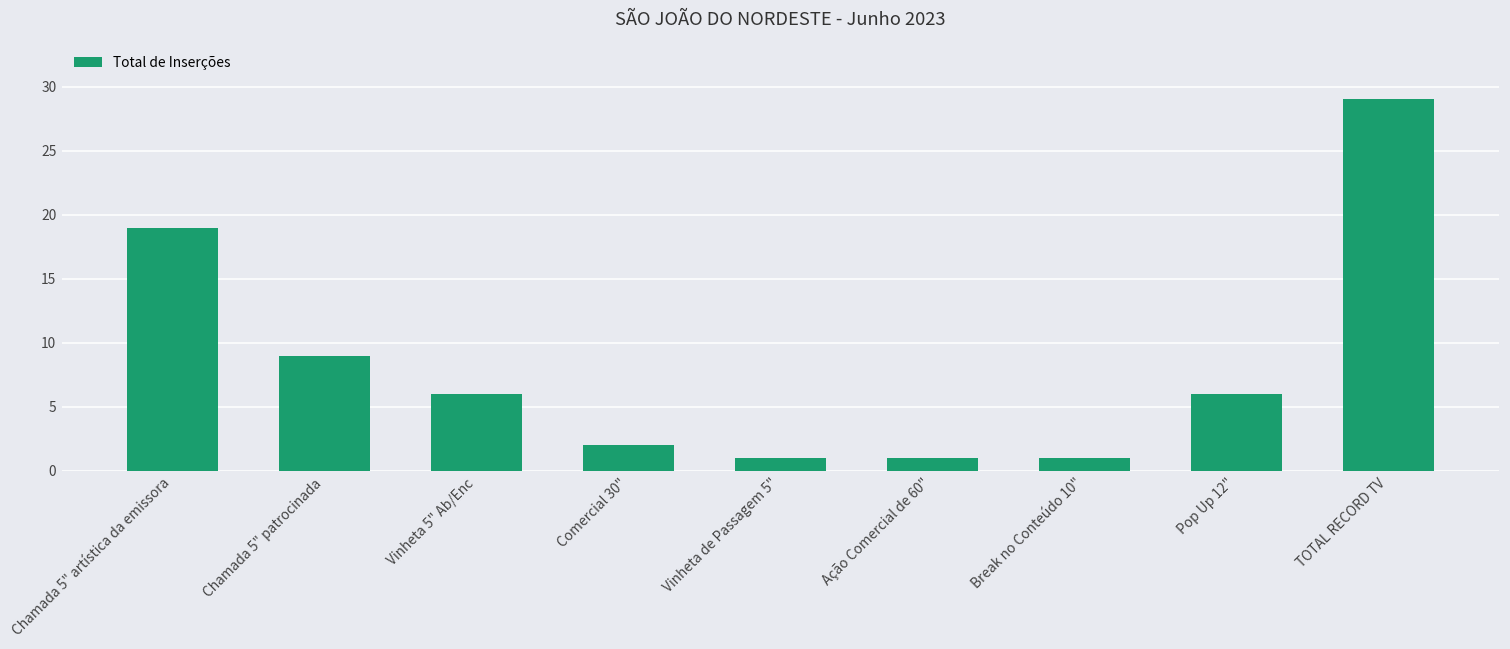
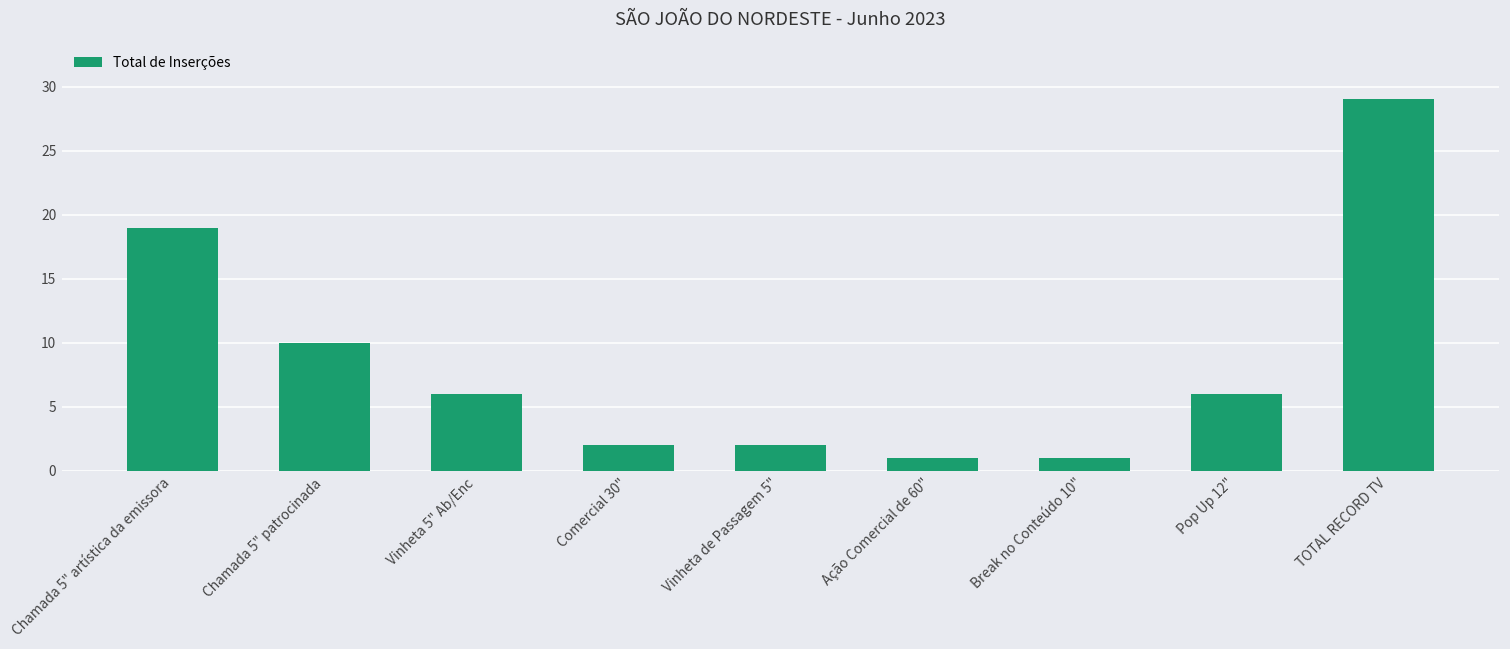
  {
    "Chamada 5\" artística da emissora": 19,
-   "Chamada 5\" patrocinada": 9,
+   "Chamada 5\" patrocinada": 10,
    "Vinheta 5\" Ab/Enc": 6,
    "Comercial 30\"": 2,
-   "Vinheta de Passagem 5\"": 1,
+   "Vinheta de Passagem 5\"": 2,
    "Ação Comercial de 60\"": 1,
    "Break no Conteúdo 10\"": 1,
    "Pop Up 12\"": 6,
    "TOTAL RECORD TV": 29
  }
